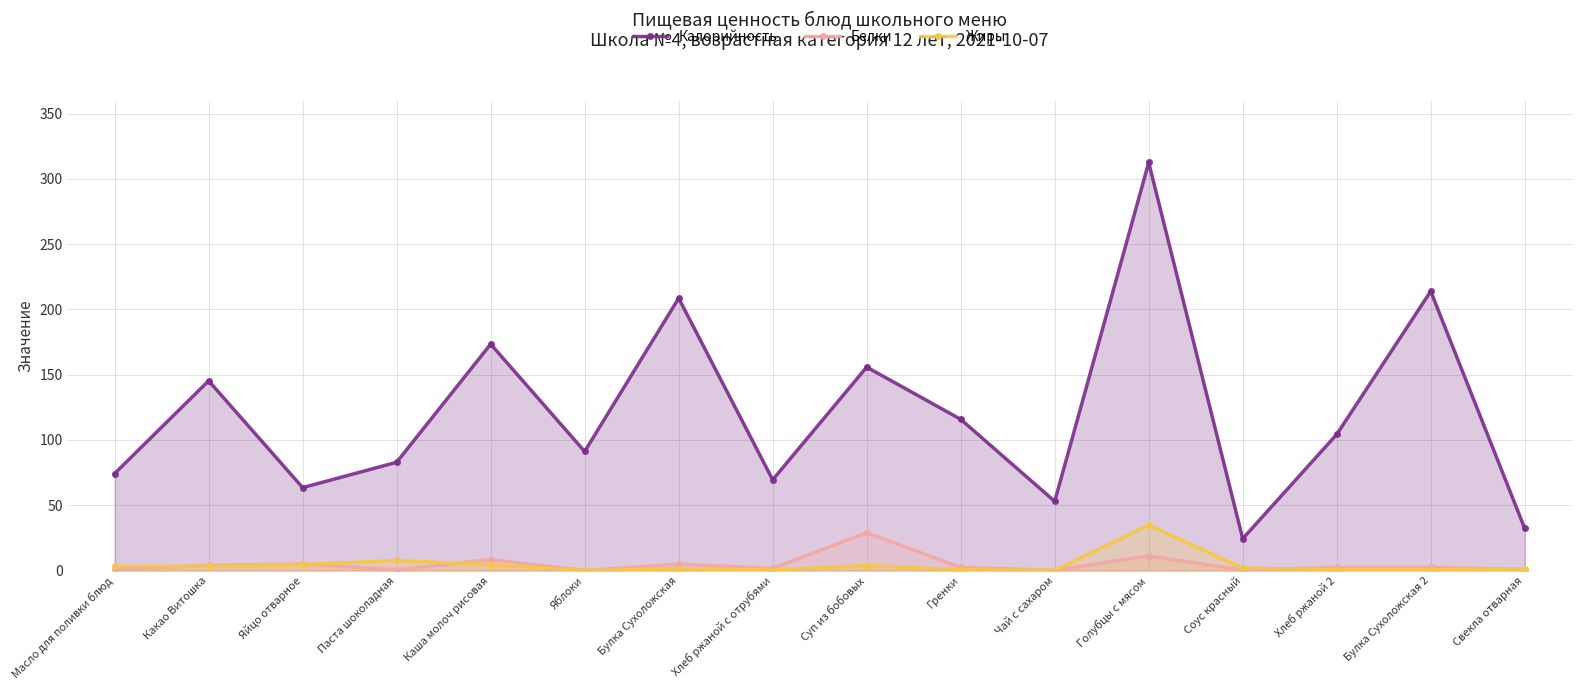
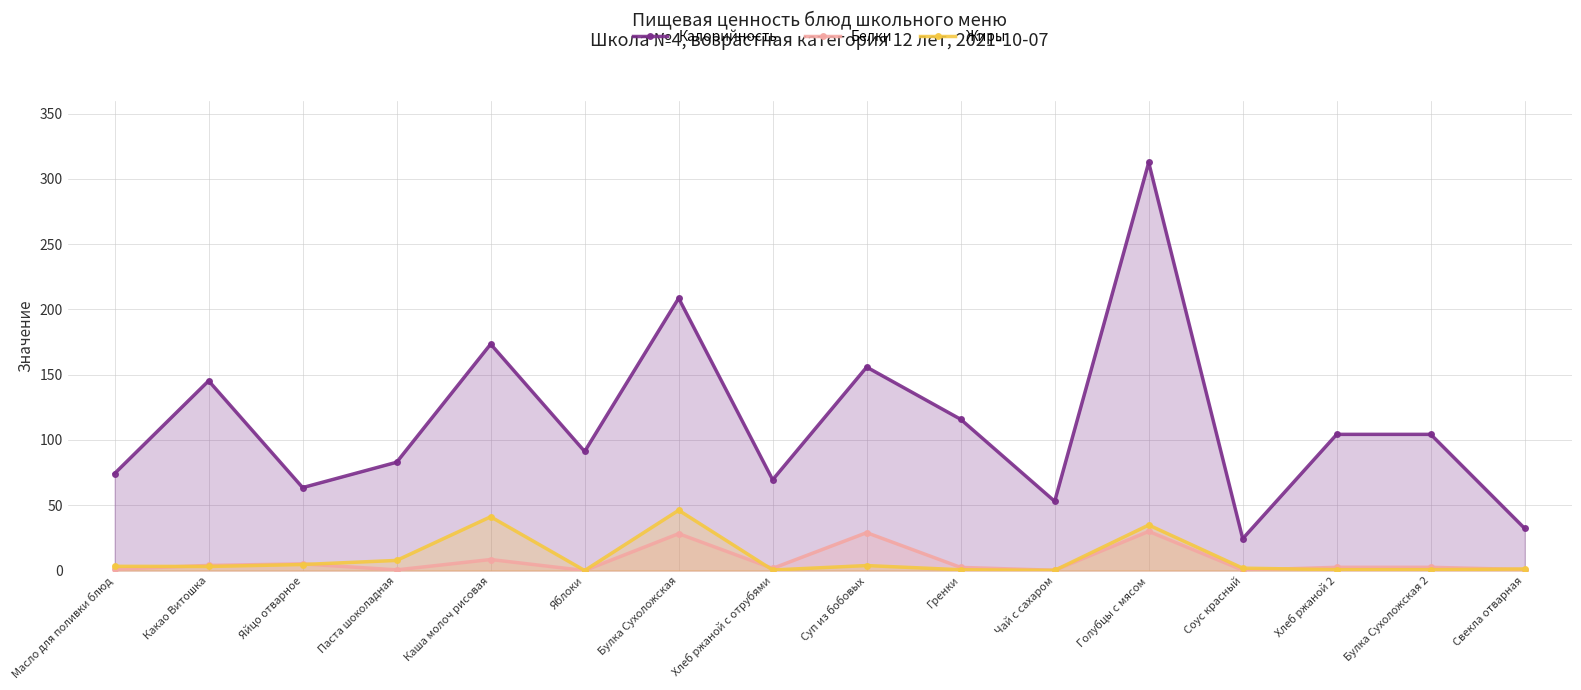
  {
    "Калорийность": {
      "Масло для поливки блюд": 74,
      "Какао Витошка": 145,
      "Яйцо отварное": 64,
      "Паста шоколадная": 83,
      "Каша молоч рисовая": 173,
      "Яблоки": 91,
      "Булка Сухоложская": 209,
      "Хлеб ржаной с отрубями": 70,
      "Суп из бобовых": 156,
      "Гренки": 116,
      "Чай с сахаром": 53,
      "Голубцы с мясом": 313,
      "Соус красный": 24,
      "Хлеб ржаной 2": 104,
-     "Булка Сухоложская 2": 214,
+     "Булка Сухоложская 2": 104,
      "Свекла отварная": 32
    },
    "Белки": {
      "Масло для поливки блюд": 1,
      "Паста шоколадная": 0,
      "Каша молоч рисовая": 8,
-     "Булка Сухоложская": 5,
+     "Булка Сухоложская": 28,
      "Суп из бобовых": 29,
-     "Голубцы с мясом": 11
+     "Голубцы с мясом": 30
    },
    "Жиры": {
      "Масло для поливки блюд": 3,
      "Паста шоколадная": 8,
-     "Каша молоч рисовая": 4,
-     "Булка Сухоложская": 1,
+     "Каша молоч рисовая": 41,
+     "Булка Сухоложская": 46,
      "Суп из бобовых": 4,
      "Голубцы с мясом": 35
    }
  }
